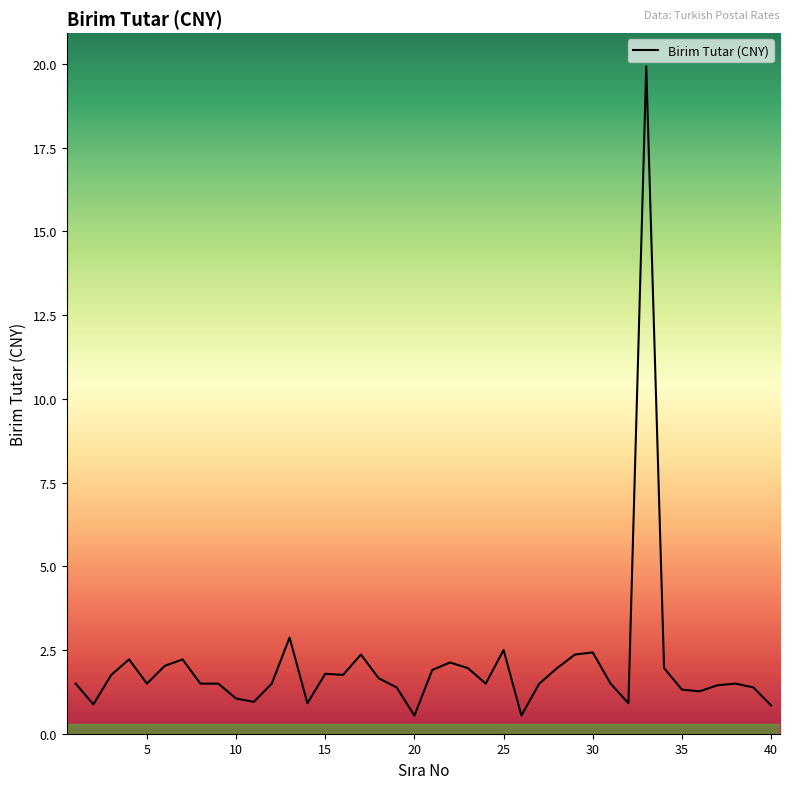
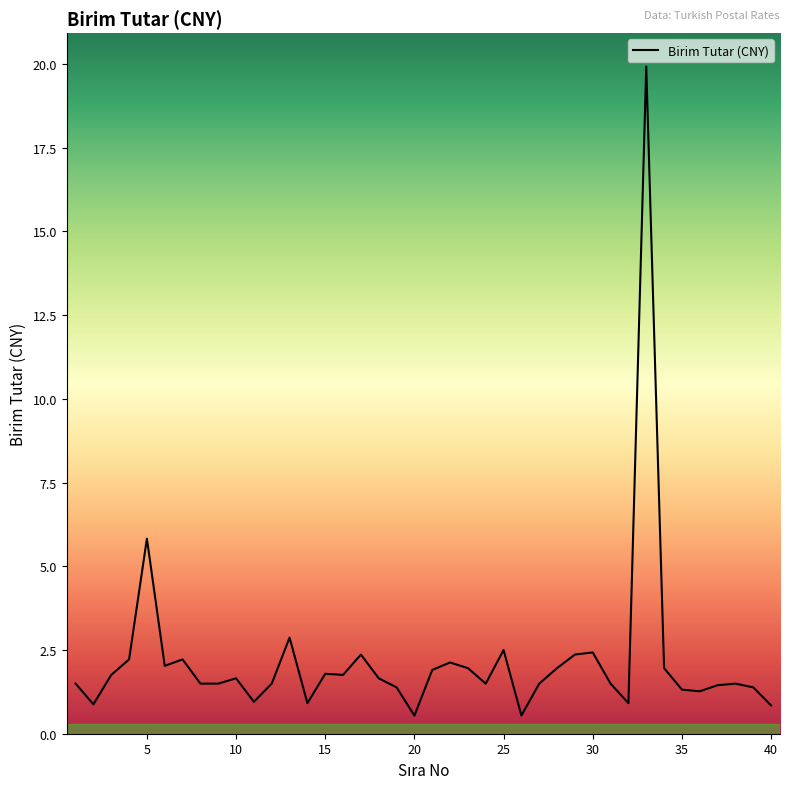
  {
-   "5": 1.5,
-   "10": 1.1,
+   "5": 5.8,
+   "10": 1.7,
    "15": 1.8,
    "20": 0.5,
    "25": 2.5,
    "30": 2.4,
    "35": 1.3,
    "40": 0.8
  }
